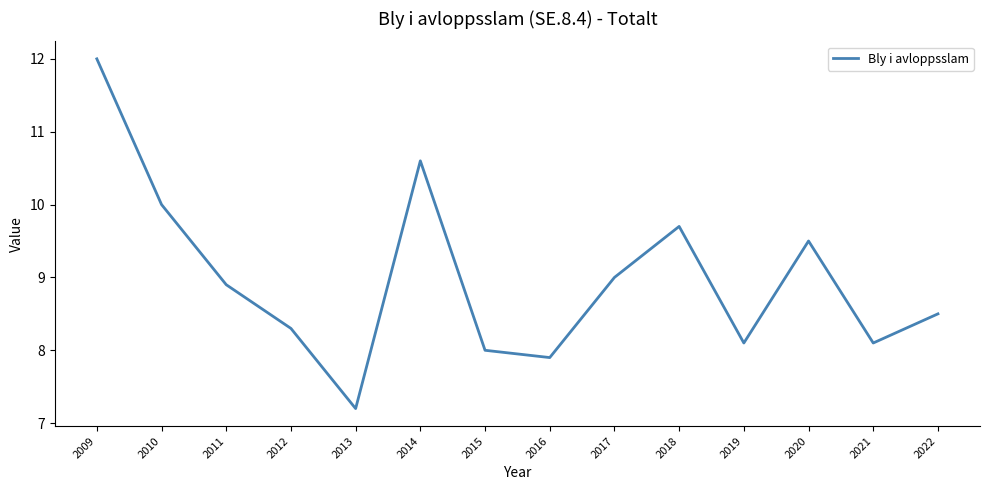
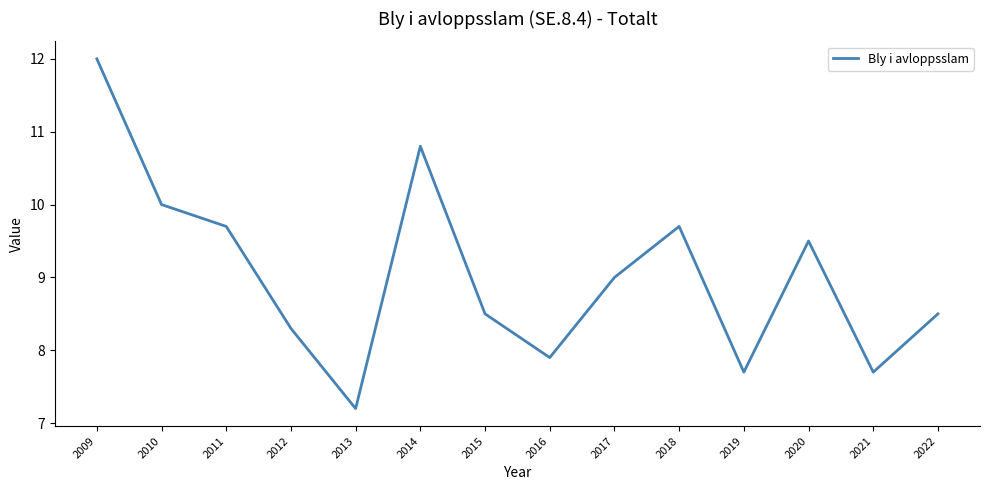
  {
    "2009": 12.0,
    "2010": 10.0,
-   "2011": 8.9,
+   "2011": 9.7,
    "2012": 8.3,
    "2013": 7.2,
-   "2014": 10.6,
-   "2015": 8.0,
+   "2014": 10.8,
+   "2015": 8.5,
    "2016": 7.9,
    "2017": 9.0,
    "2018": 9.7,
-   "2019": 8.1,
+   "2019": 7.7,
    "2020": 9.5,
-   "2021": 8.1,
+   "2021": 7.7,
    "2022": 8.5
  }
